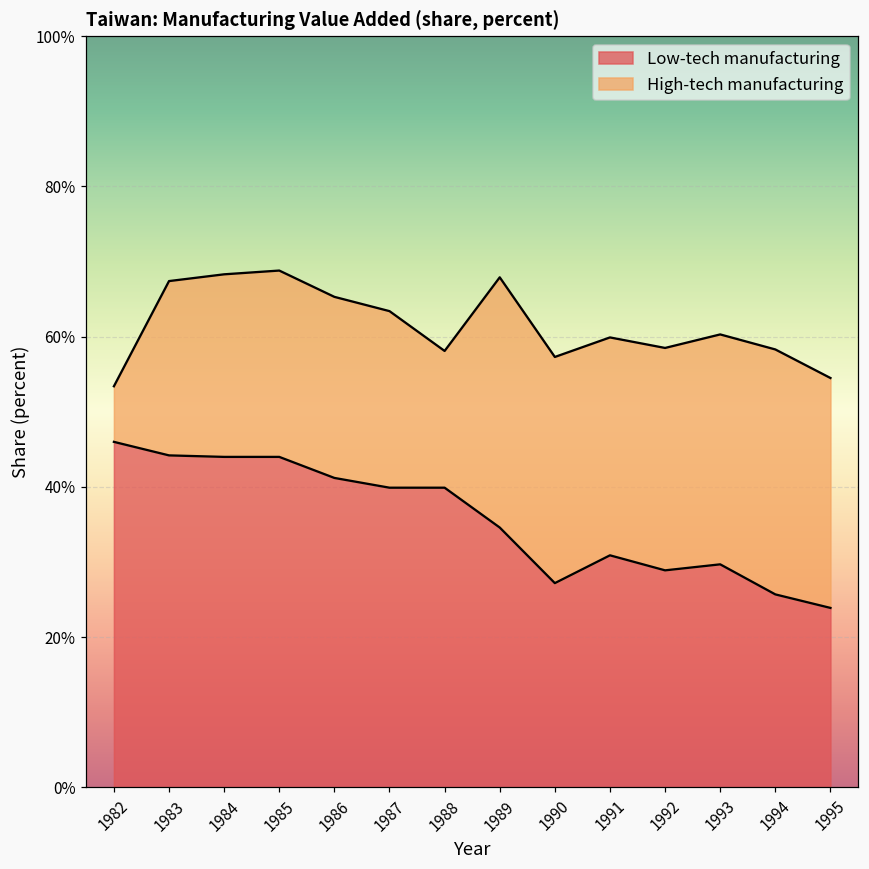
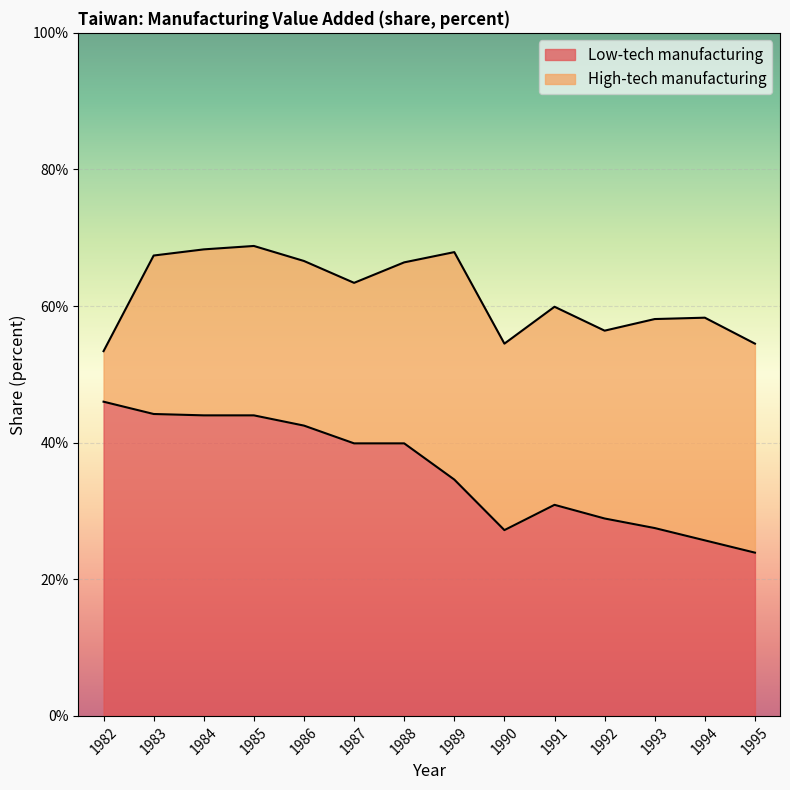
  {
    "Low-tech manufacturing": {
      "1982": "46%",
      "1983": "44%",
      "1984": "44%",
      "1985": "44%",
-     "1986": "41%",
+     "1986": "43%",
      "1987": "40%",
      "1988": "40%",
      "1989": "35%",
      "1990": "27%",
      "1991": "31%",
      "1992": "29%",
-     "1993": "30%",
+     "1993": "28%",
      "1994": "26%",
      "1995": "24%"
    },
    "High-tech manufacturing": {
      "1982": "7%",
      "1983": "23%",
      "1984": "24%",
      "1985": "25%",
      "1986": "24%",
      "1987": "24%",
-     "1988": "18%",
+     "1988": "27%",
      "1989": "33%",
-     "1990": "30%",
+     "1990": "27%",
      "1991": "29%",
-     "1992": "30%",
+     "1992": "28%",
      "1993": "31%",
      "1994": "33%",
      "1995": "31%"
    }
  }
